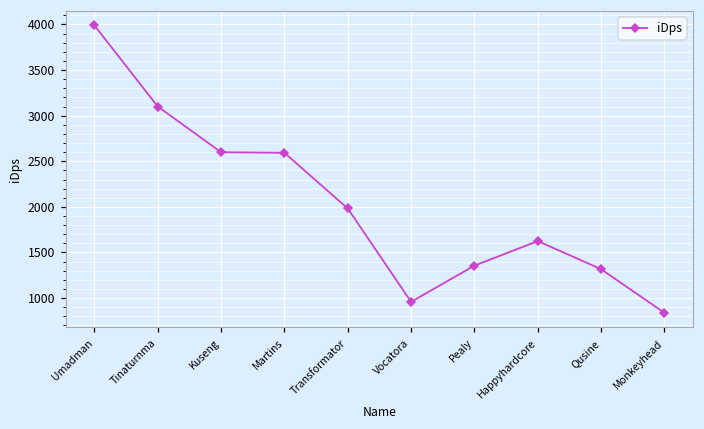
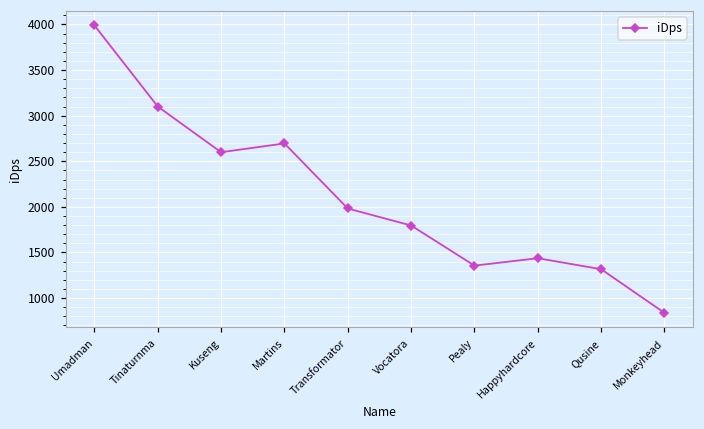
  {
    "Umadman": 4000,
    "Tinaturnma": 3100,
    "Kuseng": 2600,
-   "Martins": 2600,
+   "Martins": 2700,
    "Transformator": 2000,
-   "Vocatora": 1000,
+   "Vocatora": 1800,
    "Pealy": 1400,
-   "Happyhardcore": 1600,
+   "Happyhardcore": 1400,
    "Qusine": 1300,
    "Monkeyhead": 800
  }
